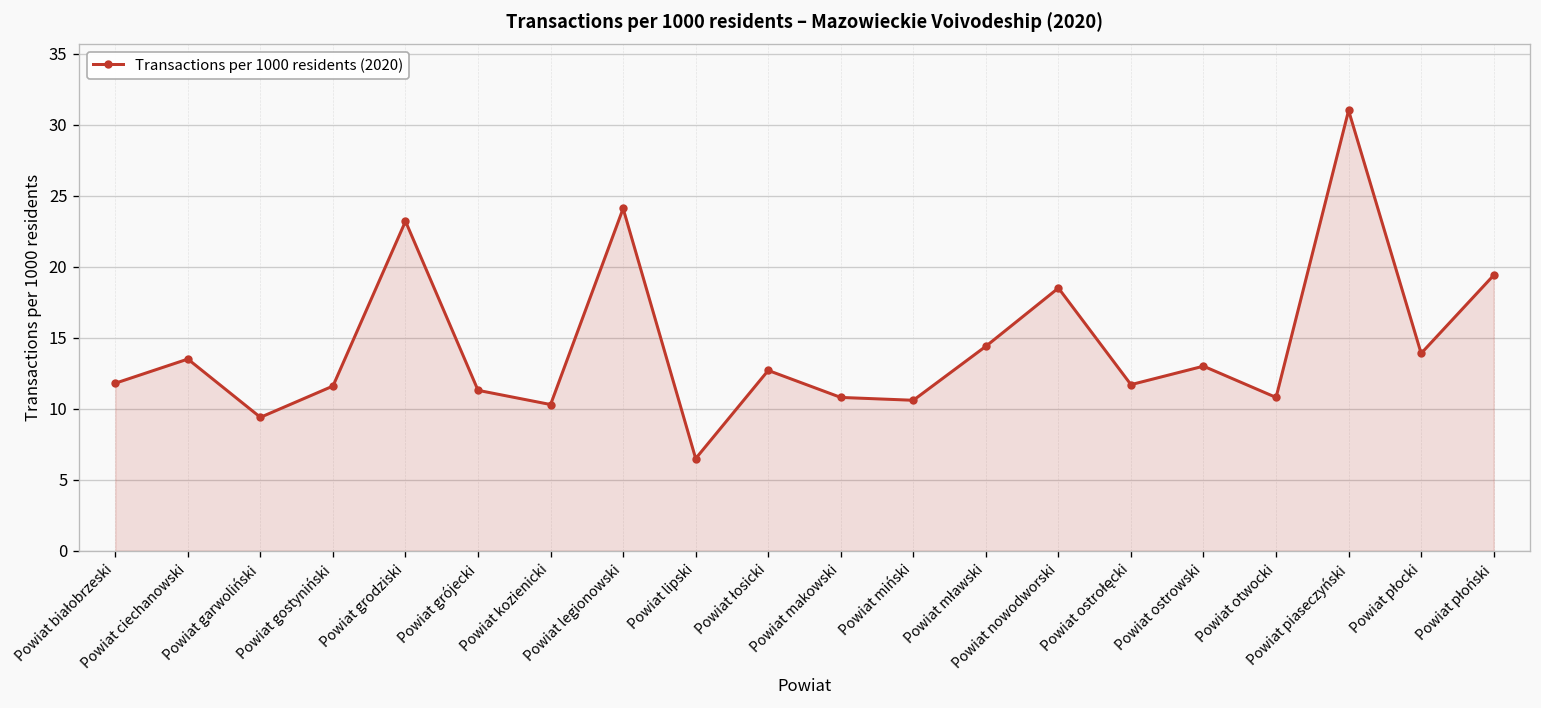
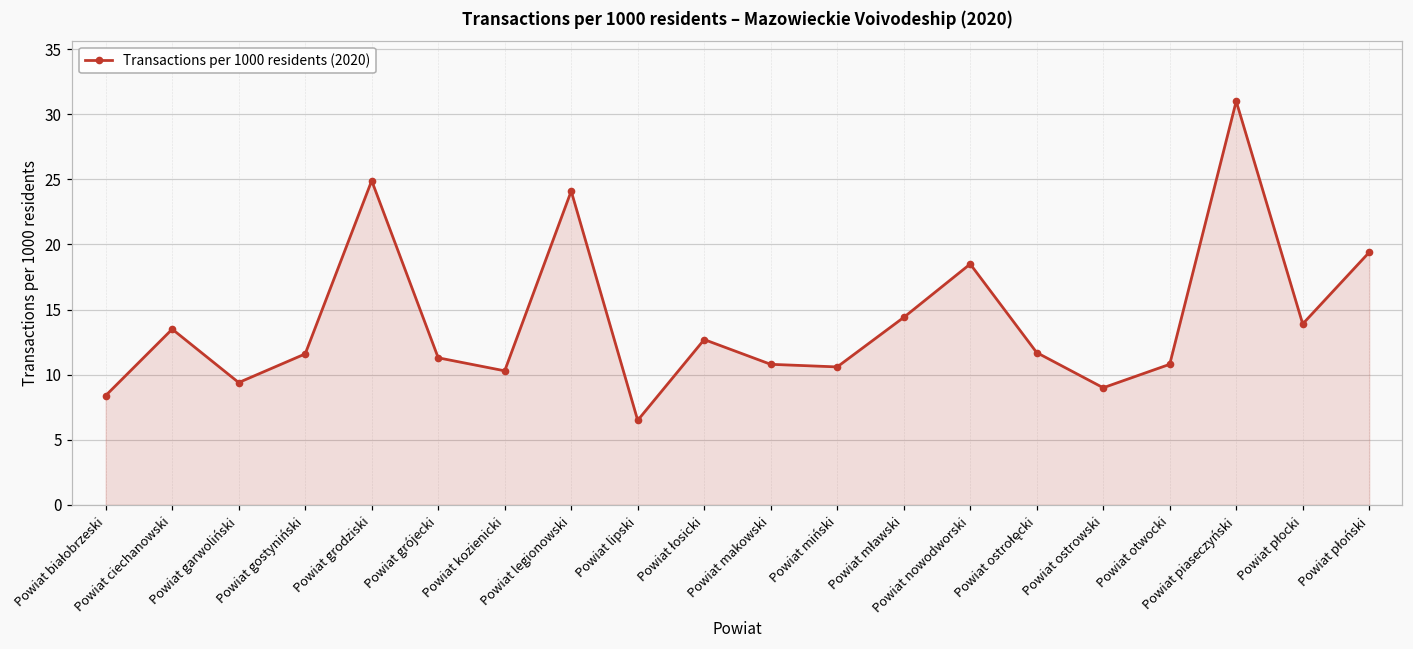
  {
-   "Powiat białobrzeski": 11.8,
+   "Powiat białobrzeski": 8.4,
    "Powiat ciechanowski": 13.5,
    "Powiat garwoliński": 9.4,
    "Powiat gostyniński": 11.6,
-   "Powiat grodziski": 23.2,
+   "Powiat grodziski": 24.9,
    "Powiat grójecki": 11.3,
    "Powiat kozienicki": 10.3,
    "Powiat legionowski": 24.1,
    "Powiat lipski": 6.5,
    "Powiat łosicki": 12.7,
    "Powiat makowski": 10.8,
    "Powiat miński": 10.6,
    "Powiat mławski": 14.4,
    "Powiat nowodworski": 18.5,
    "Powiat ostrołęcki": 11.7,
-   "Powiat ostrowski": 13,
+   "Powiat ostrowski": 9,
    "Powiat otwocki": 10.8,
    "Powiat piaseczyński": 31.0,
    "Powiat płocki": 13.9,
    "Powiat płoński": 19.4
  }
